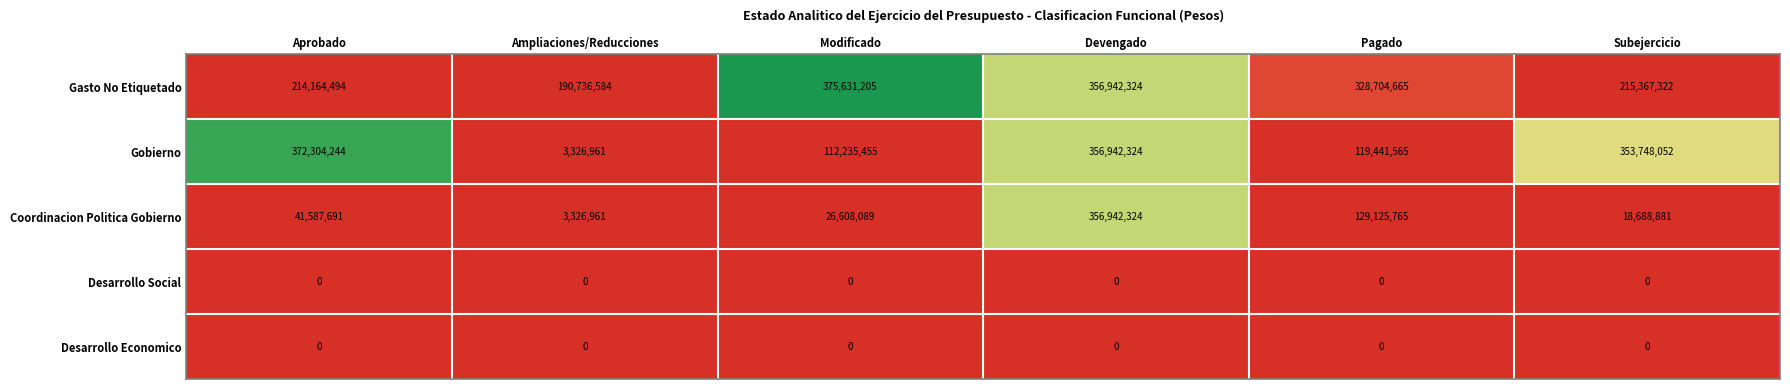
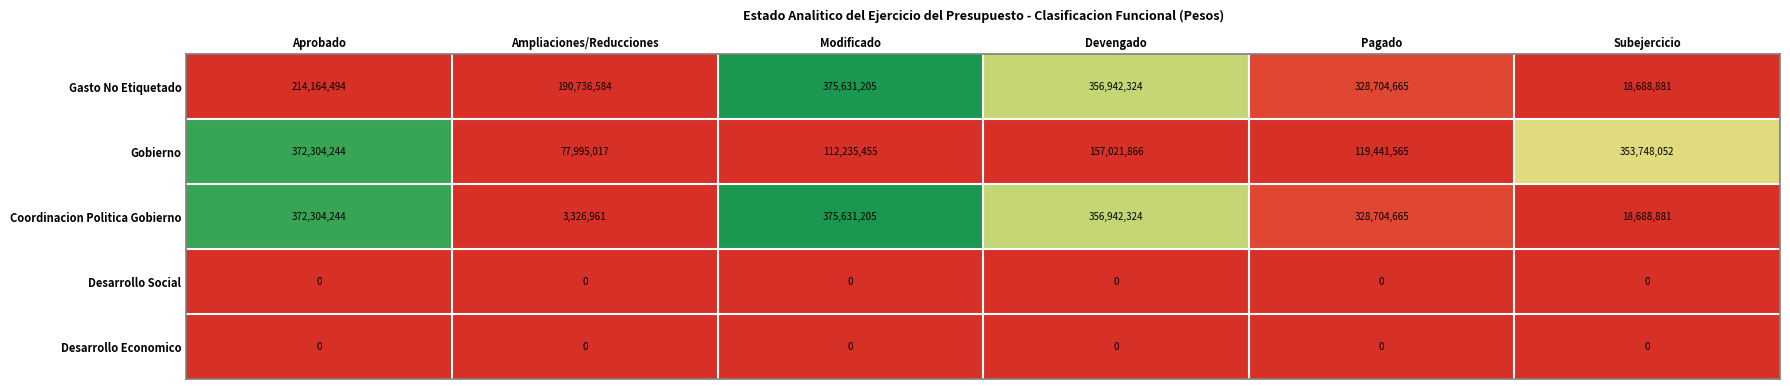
  {
    "Gasto No Etiquetado": {
      "Aprobado": "214,164,494",
      "Ampliaciones/Reducciones": "190,736,584",
      "Modificado": "375,631,205",
      "Devengado": "356,942,324",
      "Pagado": "328,704,665",
-     "Subejercicio": "215,367,322"
+     "Subejercicio": "18,688,881"
    },
    "Gobierno": {
      "Aprobado": "372,304,244",
-     "Ampliaciones/Reducciones": "3,326,961",
+     "Ampliaciones/Reducciones": "77,995,017",
      "Modificado": "112,235,455",
-     "Devengado": "356,942,324",
+     "Devengado": "157,021,866",
      "Pagado": "119,441,565",
      "Subejercicio": "353,748,052"
    },
    "Coordinacion Politica Gobierno": {
-     "Aprobado": "41,587,691",
+     "Aprobado": "372,304,244",
      "Ampliaciones/Reducciones": "3,326,961",
-     "Modificado": "26,608,089",
+     "Modificado": "375,631,205",
      "Devengado": "356,942,324",
-     "Pagado": "129,125,765",
+     "Pagado": "328,704,665",
      "Subejercicio": "18,688,881"
    },
    "Desarrollo Social": {
      "Aprobado": "0",
      "Ampliaciones/Reducciones": "0",
      "Modificado": "0",
      "Devengado": "0",
      "Pagado": "0",
      "Subejercicio": "0"
    },
    "Desarrollo Economico": {
      "Aprobado": "0",
      "Ampliaciones/Reducciones": "0",
      "Modificado": "0",
      "Devengado": "0",
      "Pagado": "0",
      "Subejercicio": "0"
    }
  }
